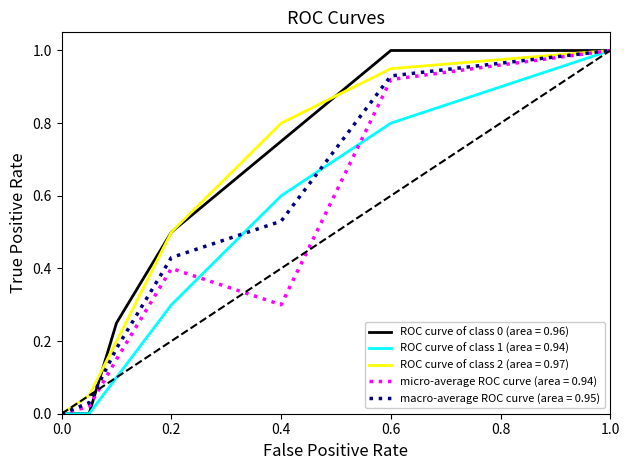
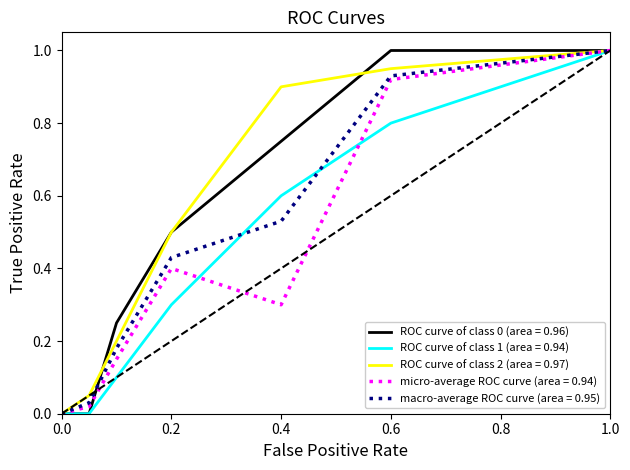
  {
    "ROC curve of class 1 (area = 0.94)": {
      "0.2": 0.3,
      "0.4": 0.6,
      "0.6": 0.8
    },
    "ROC curve of class 2 (area = 0.97)": {
-     "0.4": 0.8,
+     "0.4": 0.9,
      "0.6": 0.95
    },
    "micro-average ROC curve (area = 0.94)": {
      "0.2": 0.4,
      "0.4": 0.3,
      "0.6": 0.92
    },
    "macro-average ROC curve (area = 0.95)": {
      "0.2": 0.43,
      "0.4": 0.53,
      "0.6": 0.93
    }
  }
